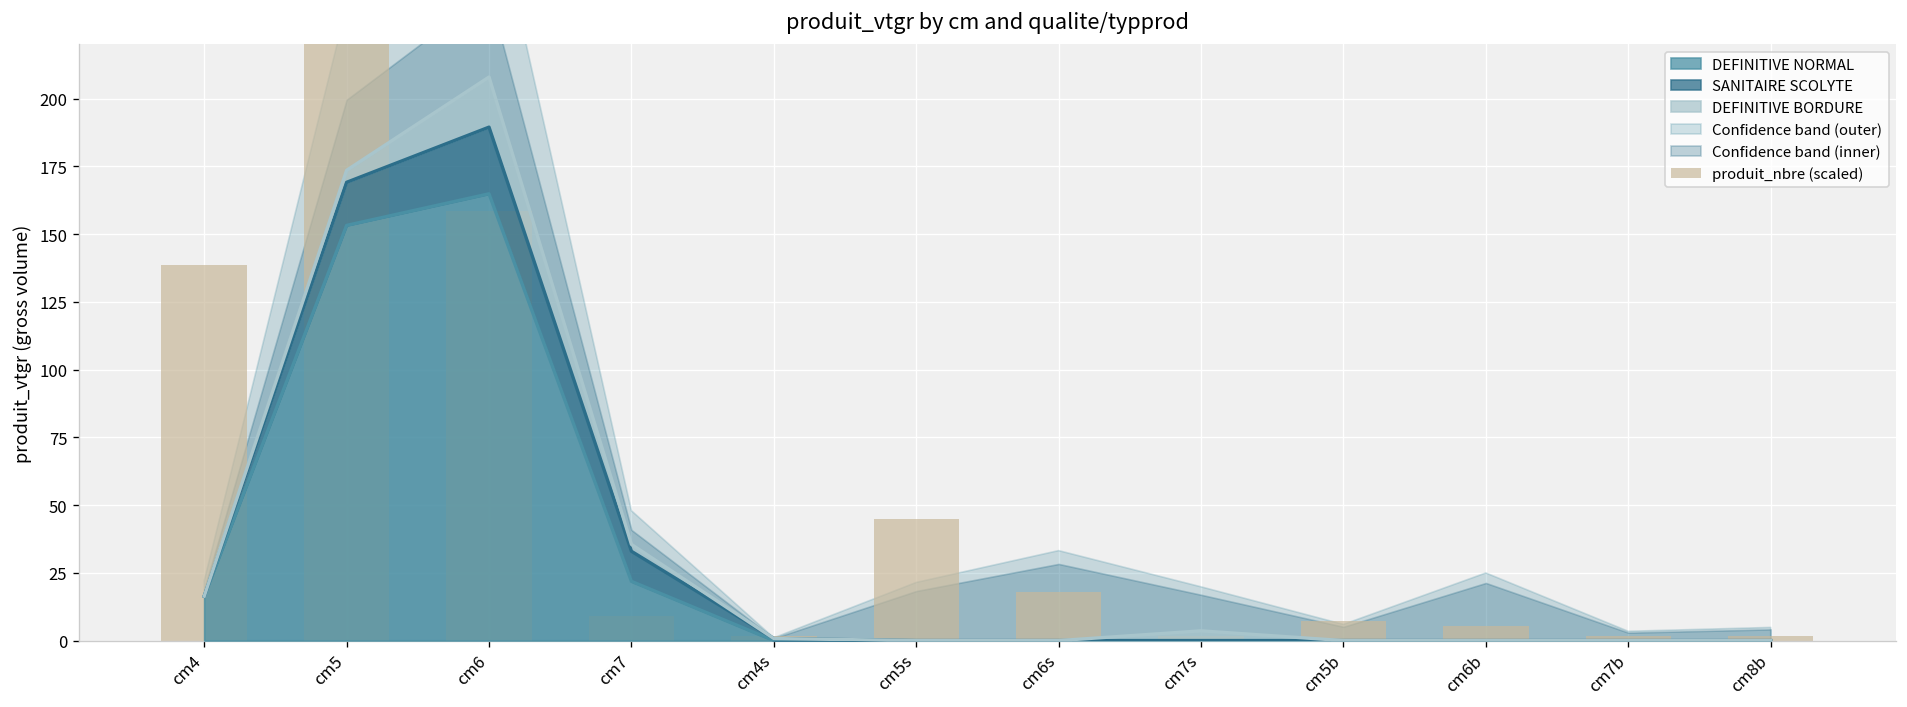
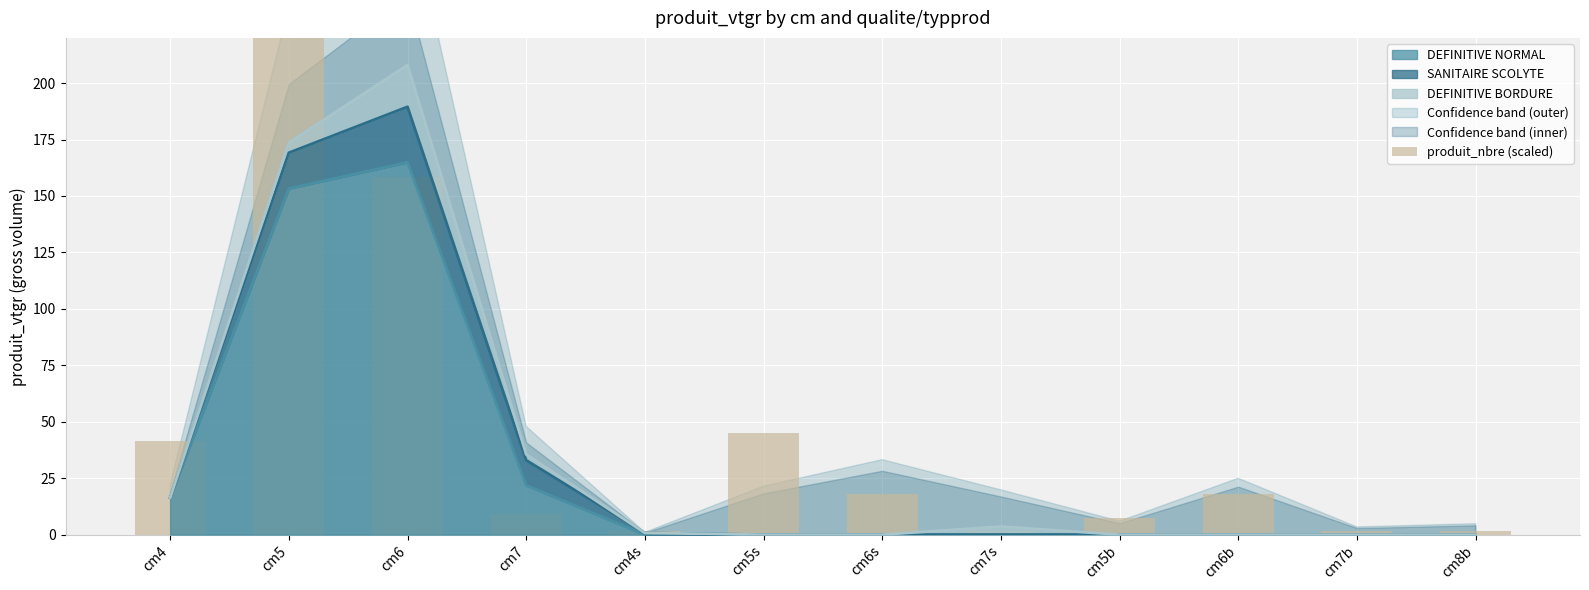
  {
    "produit_nbre (scaled)": {
-     "cm4": 139,
+     "cm4": 41,
      "cm6": 158,
      "cm7": 9,
      "cm4s": 2,
      "cm5s": 45,
      "cm6s": 18,
      "cm7s": 2,
      "cm5b": 7,
-     "cm6b": 5,
+     "cm6b": 18,
      "cm7b": 2,
      "cm8b": 2
    }
  }
